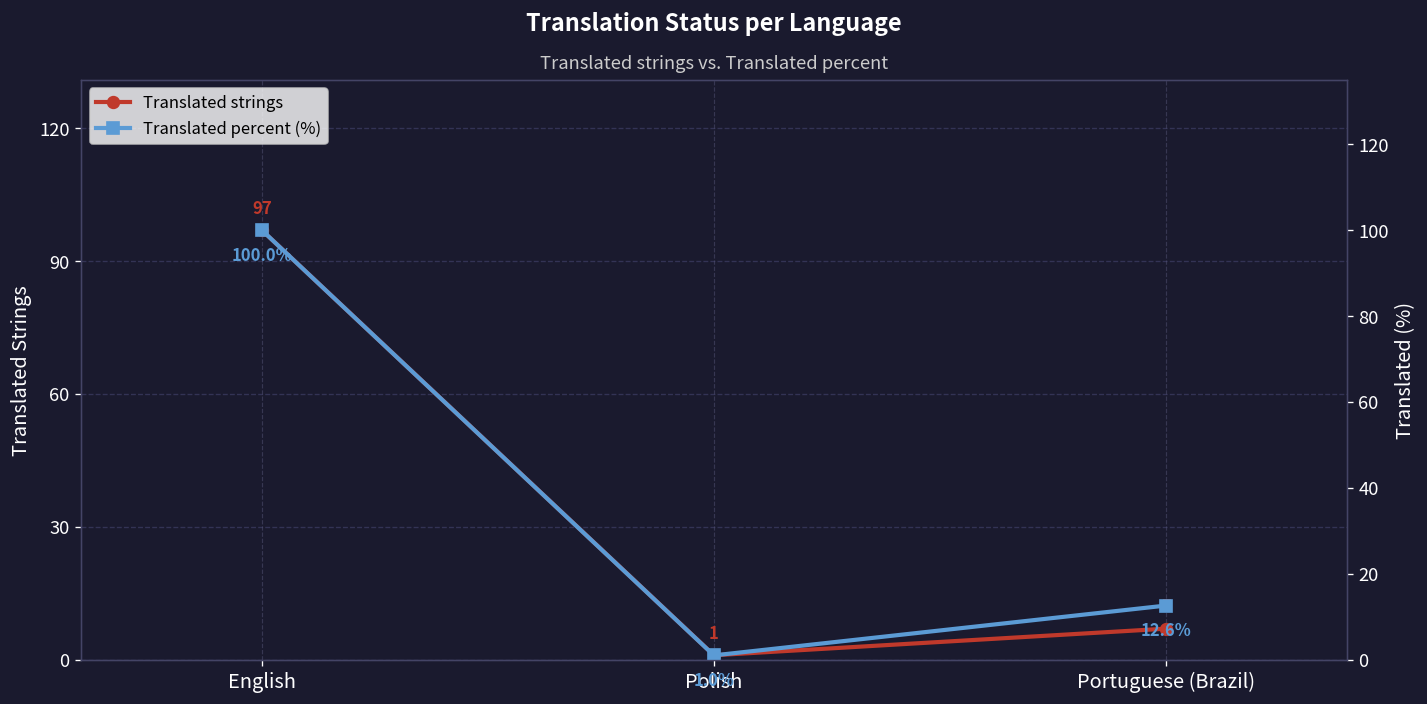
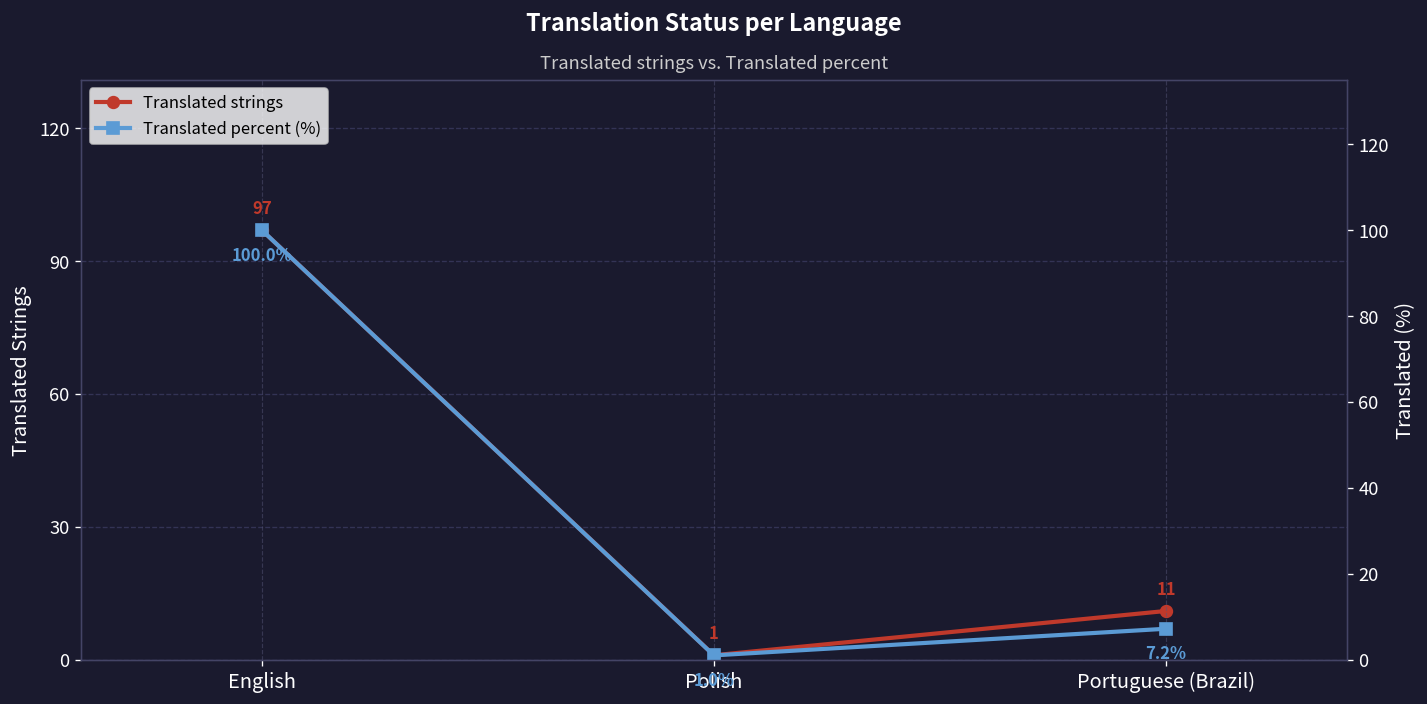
  {
    "Translated strings": {
      "English": "97",
      "Polish": "1",
-     "Portuguese (Brazil)": "7"
+     "Portuguese (Brazil)": "11"
    },
    "Translated percent (%)": {
      "English": "100.0%",
      "Polish": "1",
-     "Portuguese (Brazil)": "12.6%"
+     "Portuguese (Brazil)": "7.2%"
    }
  }
